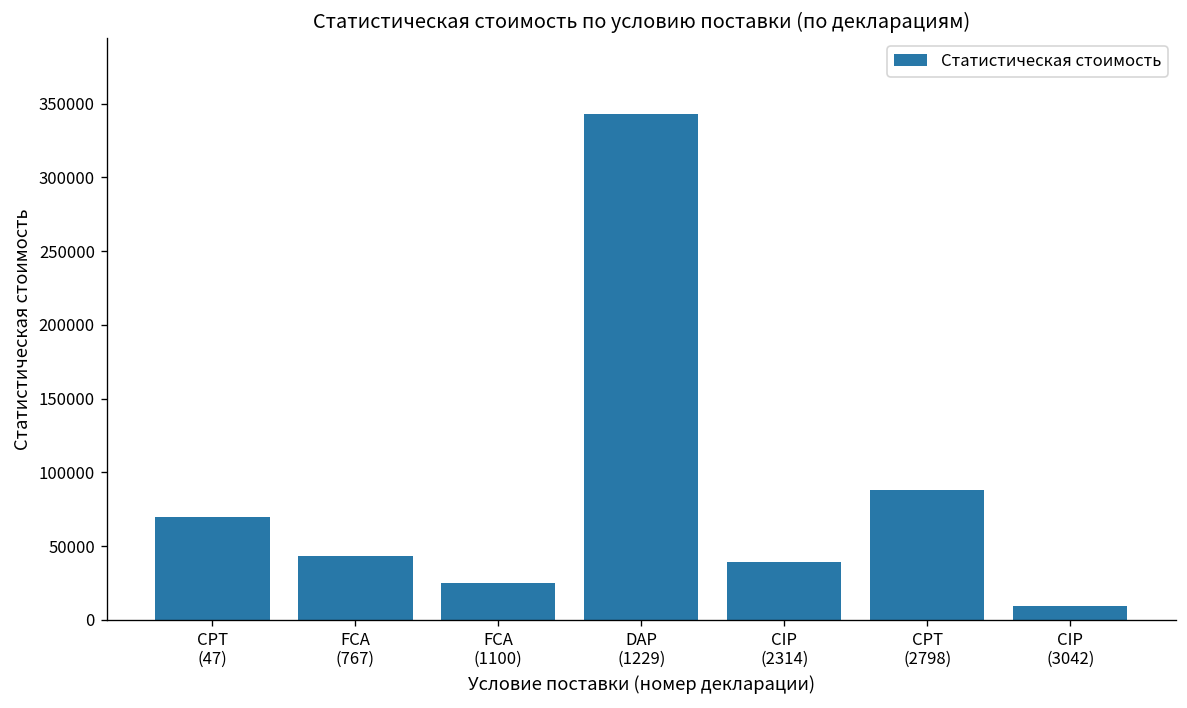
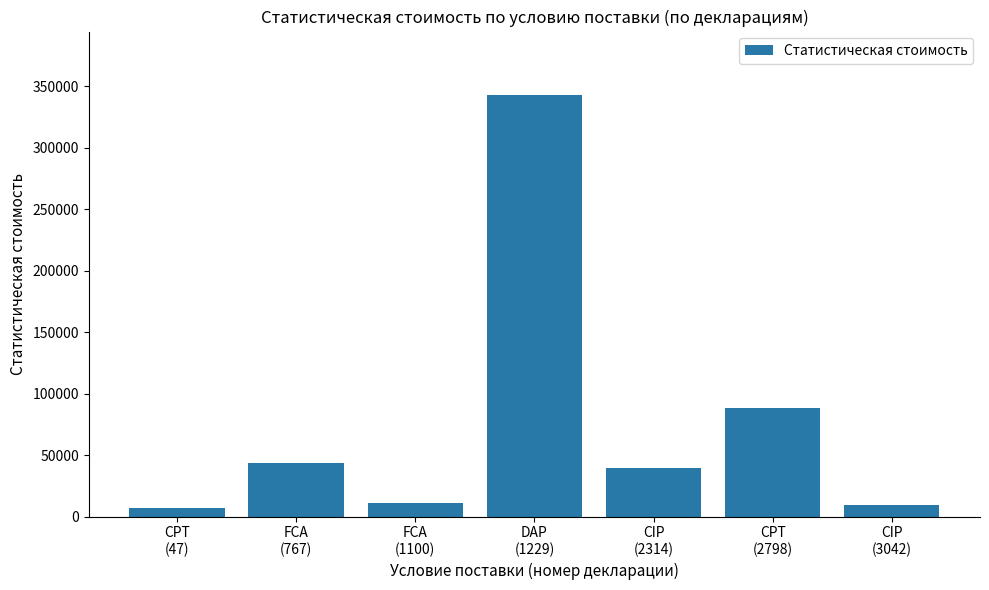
  {
-   "CPT (47)": 70000,
+   "CPT (47)": 7000,
    "FCA (767)": 43000,
-   "FCA (1100)": 25000,
+   "FCA (1100)": 11000,
    "DAP (1229)": 343000,
    "CIP (2314)": 39000,
    "CPT (2798)": 88000,
    "CIP (3042)": 9000
  }
